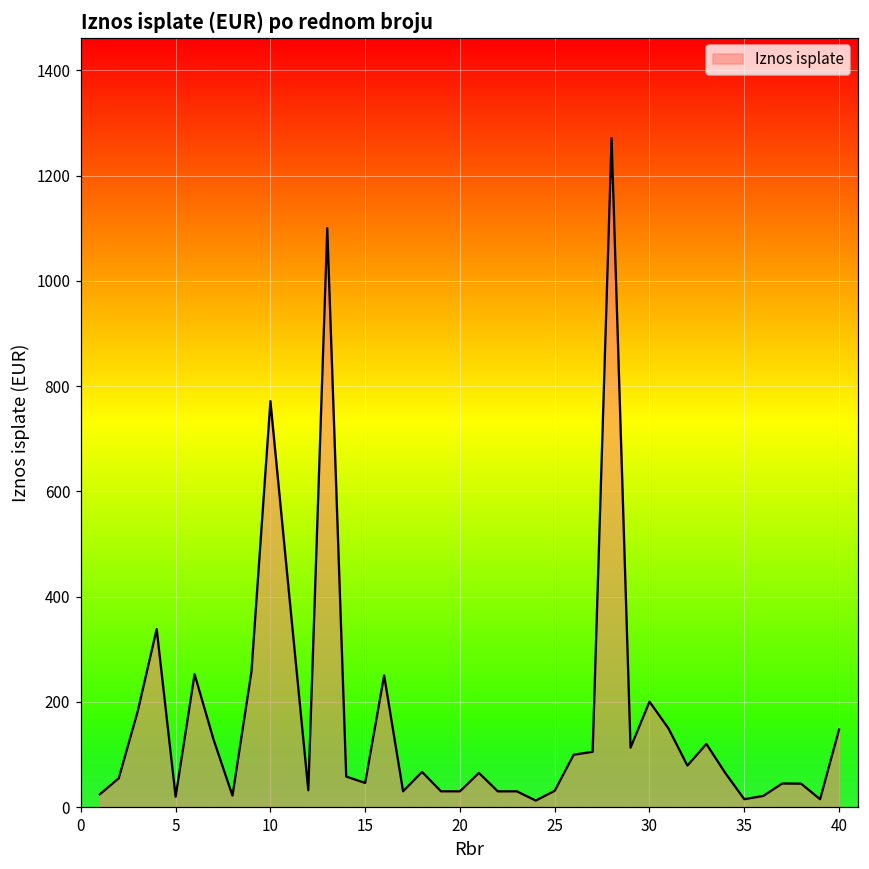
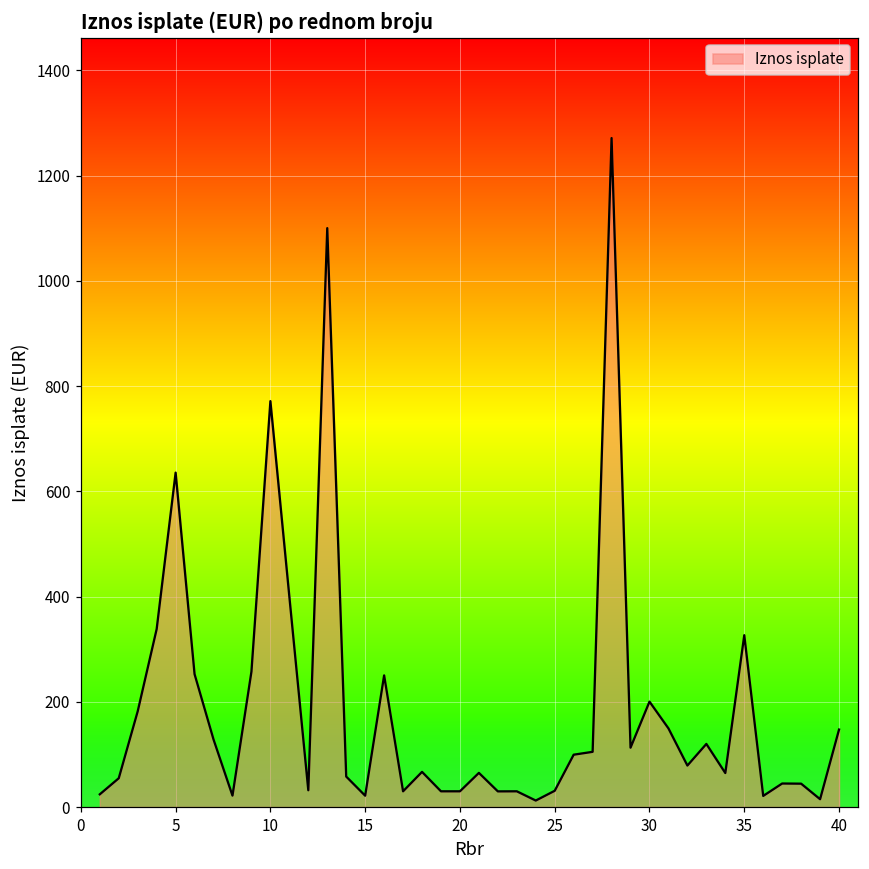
  {
-   "5": 20,
+   "5": 640,
    "10": 770,
-   "15": 50,
+   "15": 20,
    "20": 30,
    "25": 30,
    "30": 200,
-   "35": 20,
+   "35": 330,
    "40": 150
  }
